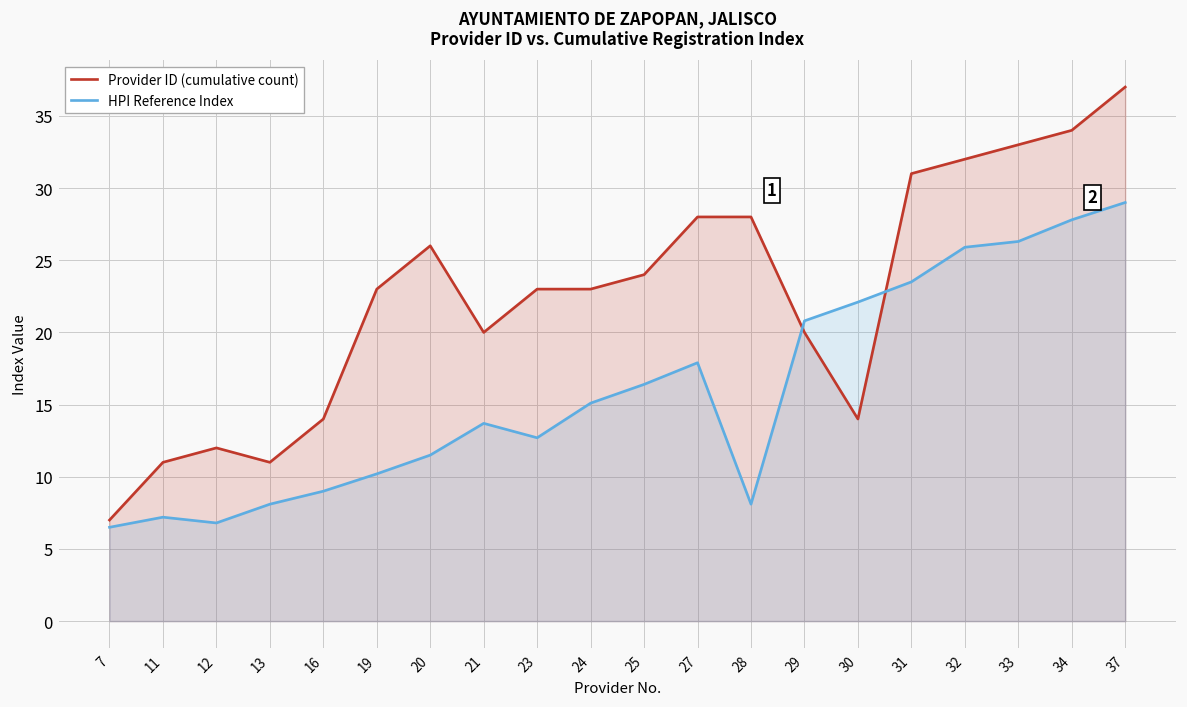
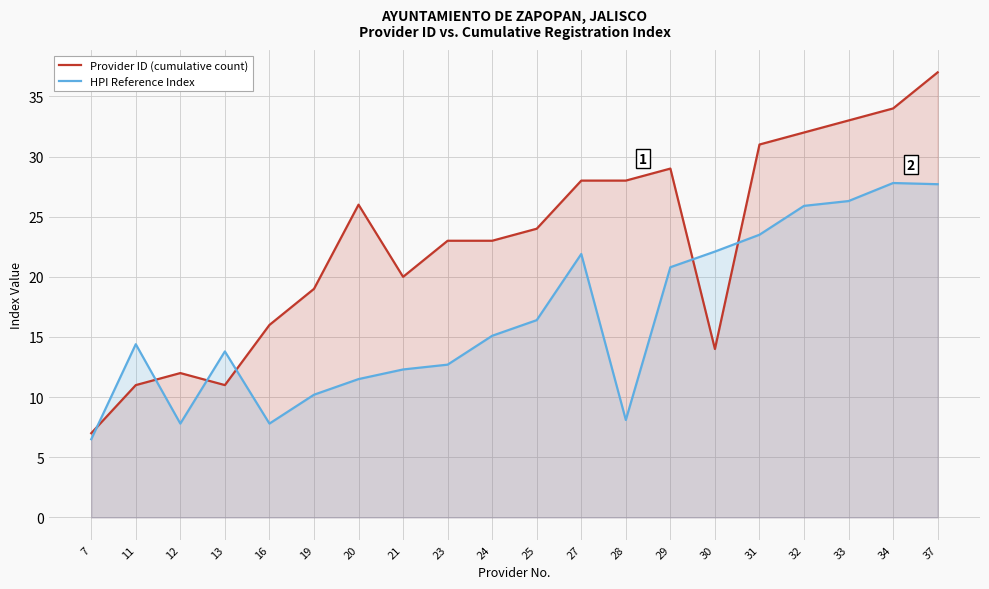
  {
    "Provider ID (cumulative count)": {
      "7": 7,
      "11": 11,
      "12": 12,
      "13": 11,
-     "16": 14,
-     "19": 23,
+     "16": 16,
+     "19": 19,
      "20": 26,
      "21": 20,
      "23": 23,
      "24": 23,
      "25": 24,
      "27": 28,
-     "29": 20,
+     "29": 29,
      "30": 14,
      "31": 31,
      "32": 32,
      "33": 33,
      "34": 34,
      "37": 37
    },
    "HPI Reference Index": {
      "7": 6.5,
-     "11": 7.2,
-     "12": 6.8,
-     "13": 8.1,
-     "16": 9.0,
+     "11": 14.4,
+     "12": 7.8,
+     "13": 13.8,
+     "16": 7.8,
      "19": 10.2,
      "20": 11.5,
-     "21": 13.7,
+     "21": 12.3,
      "23": 12.7,
      "24": 15.1,
      "25": 16.4,
-     "27": 17.9,
+     "27": 21.9,
      "28": 8.1,
      "29": 20.8,
      "30": 22.1,
      "31": 23.5,
      "32": 25.9,
      "33": 26.3,
-     "37": 29.0
+     "37": 27.7
    }
  }
